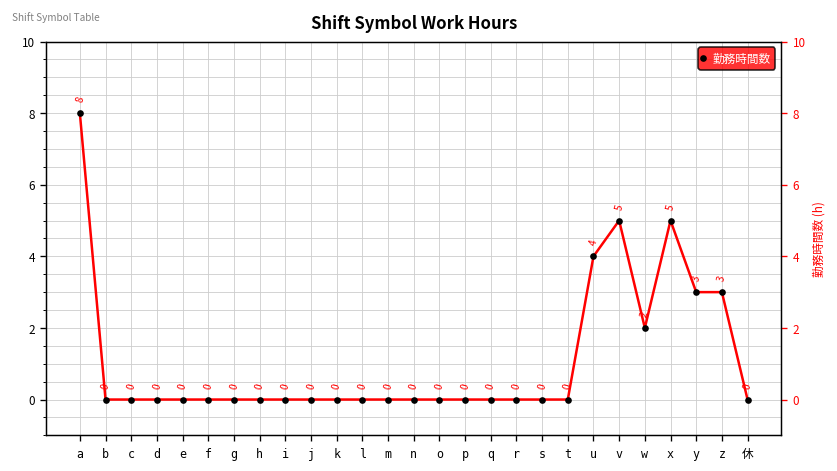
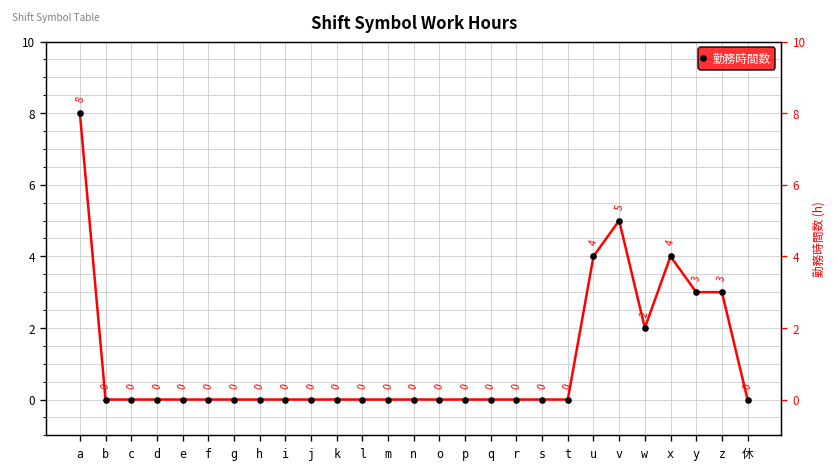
  {
    "a": 8,
    "b": 0,
    "c": 0,
    "d": 0,
    "e": 0,
    "f": 0,
    "g": 0,
    "h": 0,
    "i": 0,
    "j": 0,
    "k": 0,
    "l": 0,
    "m": 0,
    "n": 0,
    "o": 0,
    "p": 0,
    "q": 0,
    "r": 0,
    "s": 0,
    "t": 0,
    "u": 4,
    "v": 5,
    "w": 2,
-   "x": 5,
+   "x": 4,
    "y": 3,
    "z": 3,
    "休": 0
  }
